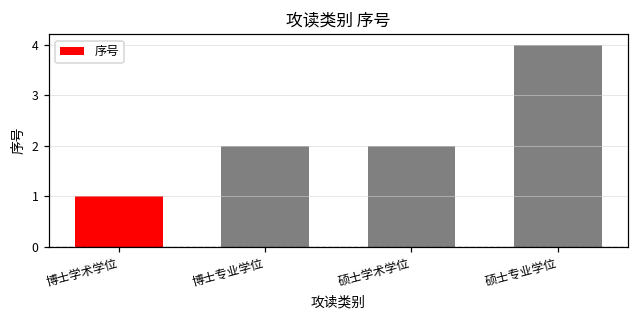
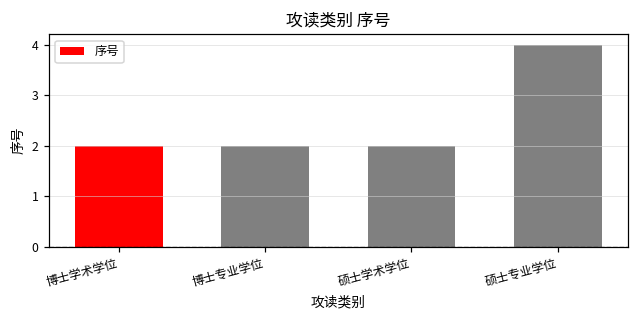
  {
-   "博士学术学位": 1,
+   "博士学术学位": 2,
    "博士专业学位": 2,
    "硕士学术学位": 2,
    "硕士专业学位": 4
  }
